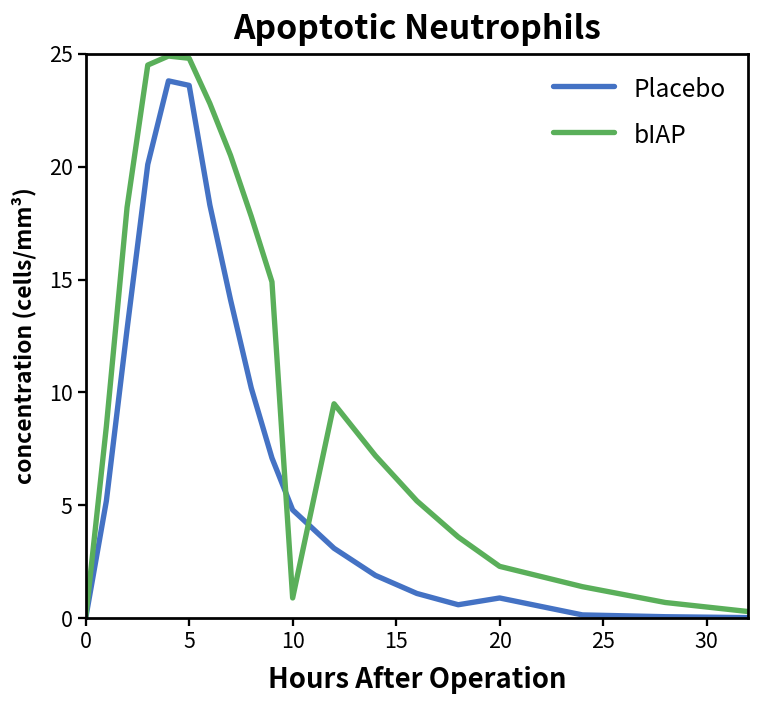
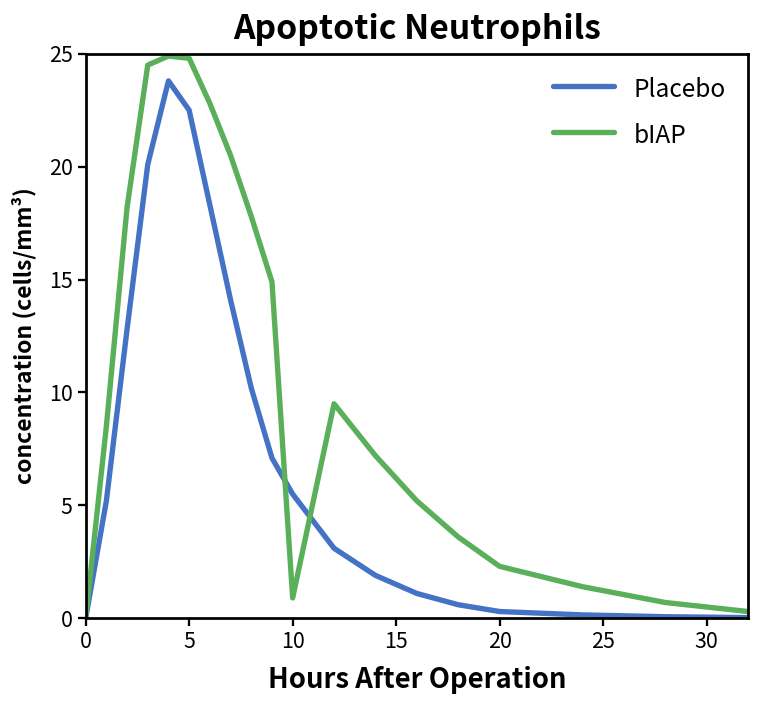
  {
    "Placebo": {
-     "5": 23.6,
-     "10": 4.8,
-     "20": 0.9
+     "5": 22.5,
+     "10": 5.5,
+     "20": 0.3
    },
    "bIAP": {
      "5": 24.8,
      "10": 0.9,
      "20": 2.3
    }
  }
